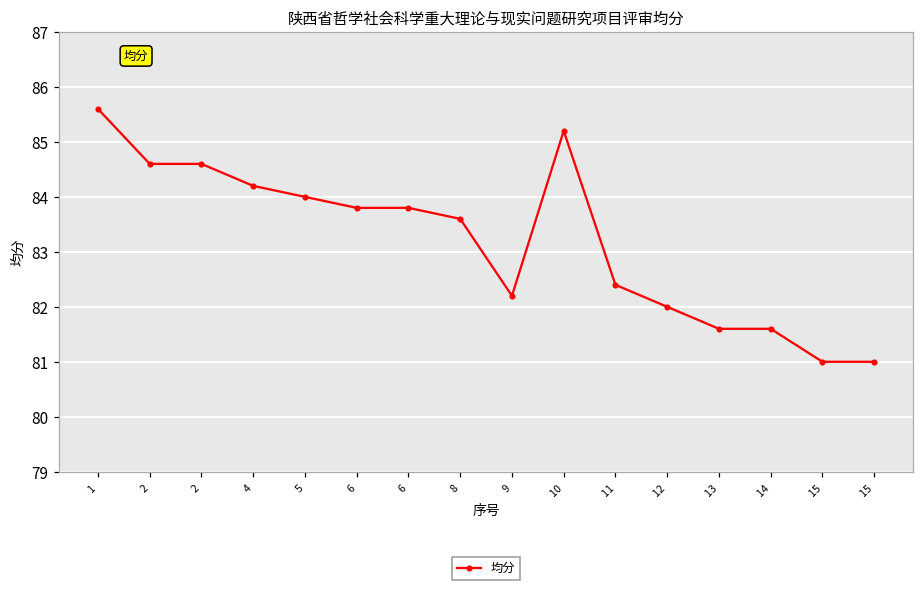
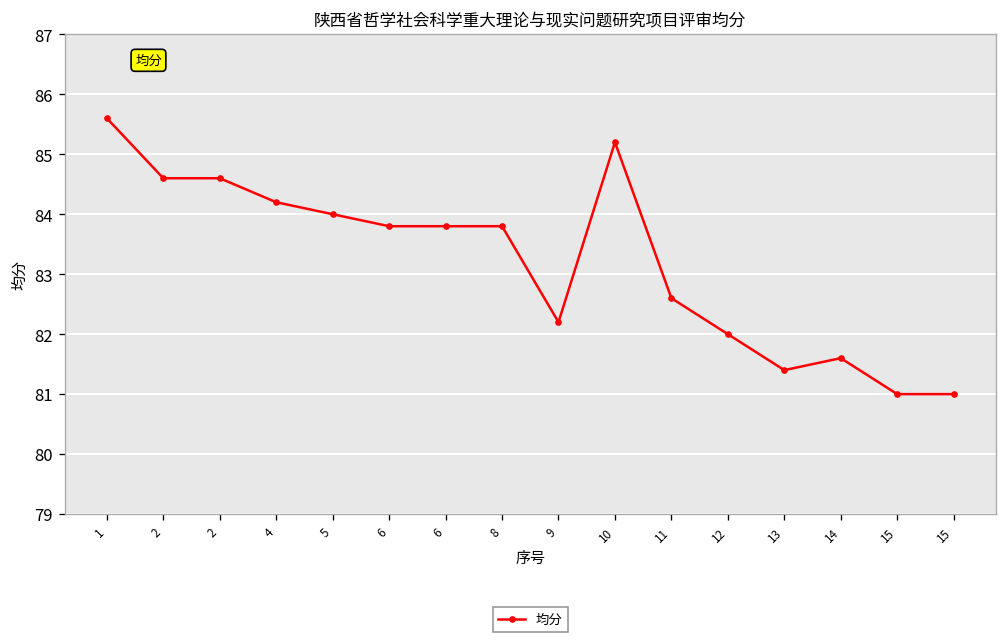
  {
    "1": 85.6,
    "4": 84.2,
    "5": 84.0,
-   "8": 83.6,
+   "8": 83.8,
    "9": 82.2,
    "10": 85.2,
-   "11": 82.4,
+   "11": 82.6,
    "12": 82.0,
-   "13": 81.6,
+   "13": 81.4,
    "14": 81.6
  }
